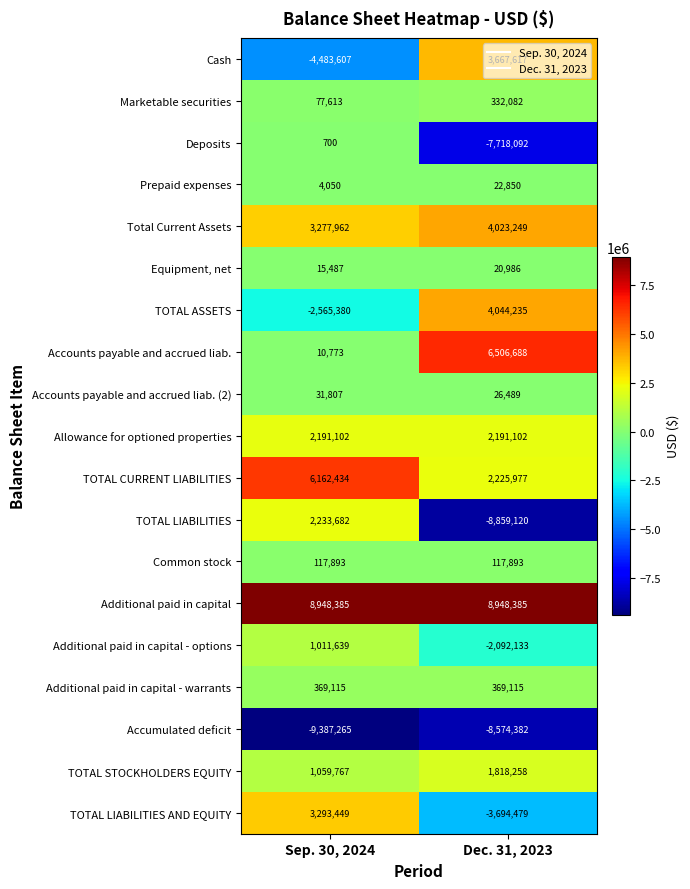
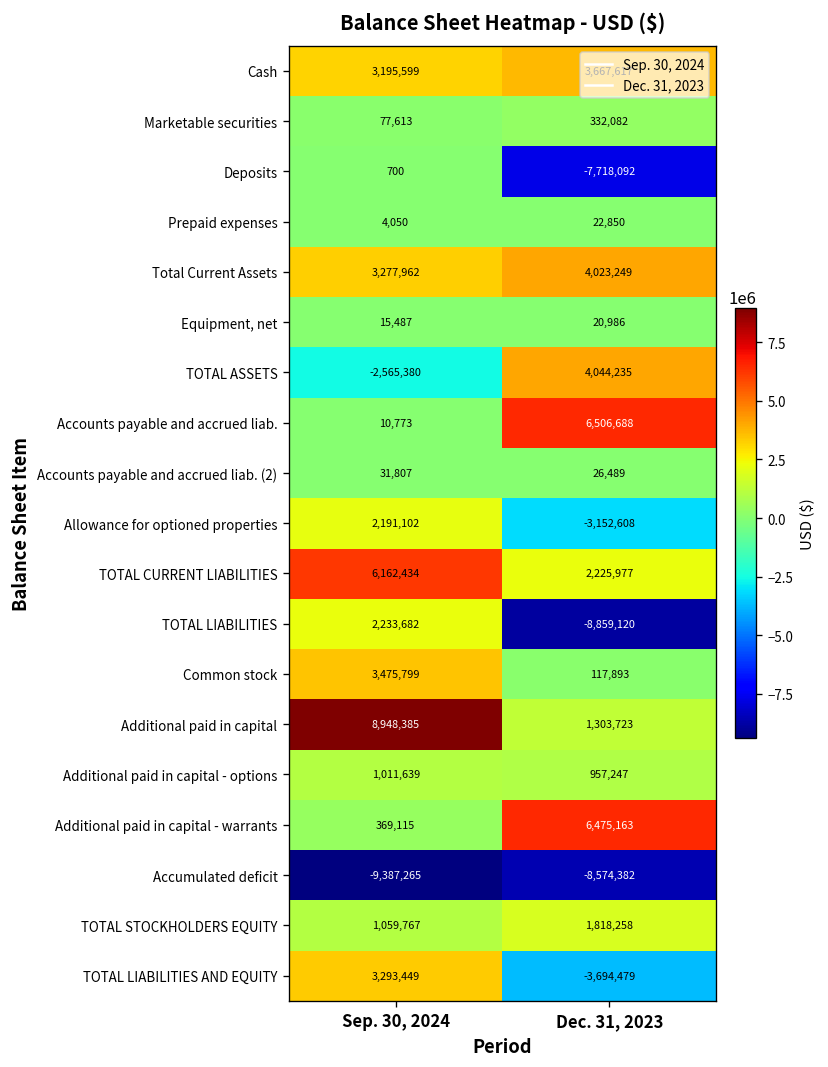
  {
    "Cash": {
-     "Sep. 30, 2024": "-4,483,607"
+     "Sep. 30, 2024": "3,195,599"
    },
    "Marketable securities": {
      "Sep. 30, 2024": "77,613",
      "Dec. 31, 2023": "332,082"
    },
    "Deposits": {
      "Sep. 30, 2024": "700",
      "Dec. 31, 2023": "-7,718,092"
    },
    "Prepaid expenses": {
      "Sep. 30, 2024": "4,050",
      "Dec. 31, 2023": "22,850"
    },
    "Total Current Assets": {
      "Sep. 30, 2024": "3,277,962",
      "Dec. 31, 2023": "4,023,249"
    },
    "Equipment, net": {
      "Sep. 30, 2024": "15,487",
      "Dec. 31, 2023": "20,986"
    },
    "TOTAL ASSETS": {
      "Sep. 30, 2024": "-2,565,380",
      "Dec. 31, 2023": "4,044,235"
    },
    "Accounts payable and accrued liab.": {
      "Sep. 30, 2024": "10,773",
      "Dec. 31, 2023": "6,506,688"
    },
    "Accounts payable and accrued liab. (2)": {
      "Sep. 30, 2024": "31,807",
      "Dec. 31, 2023": "26,489"
    },
    "Allowance for optioned properties": {
      "Sep. 30, 2024": "2,191,102",
-     "Dec. 31, 2023": "2,191,102"
+     "Dec. 31, 2023": "-3,152,608"
    },
    "TOTAL CURRENT LIABILITIES": {
      "Sep. 30, 2024": "6,162,434",
      "Dec. 31, 2023": "2,225,977"
    },
    "TOTAL LIABILITIES": {
      "Sep. 30, 2024": "2,233,682",
      "Dec. 31, 2023": "-8,859,120"
    },
    "Common stock": {
-     "Sep. 30, 2024": "117,893",
+     "Sep. 30, 2024": "3,475,799",
      "Dec. 31, 2023": "117,893"
    },
    "Additional paid in capital": {
      "Sep. 30, 2024": "8,948,385",
-     "Dec. 31, 2023": "8,948,385"
+     "Dec. 31, 2023": "1,303,723"
    },
    "Additional paid in capital - options": {
      "Sep. 30, 2024": "1,011,639",
-     "Dec. 31, 2023": "-2,092,133"
+     "Dec. 31, 2023": "957,247"
    },
    "Additional paid in capital - warrants": {
      "Sep. 30, 2024": "369,115",
-     "Dec. 31, 2023": "369,115"
+     "Dec. 31, 2023": "6,475,163"
    },
    "Accumulated deficit": {
      "Sep. 30, 2024": "-9,387,265",
      "Dec. 31, 2023": "-8,574,382"
    },
    "TOTAL STOCKHOLDERS EQUITY": {
      "Sep. 30, 2024": "1,059,767",
      "Dec. 31, 2023": "1,818,258"
    },
    "TOTAL LIABILITIES AND EQUITY": {
      "Sep. 30, 2024": "3,293,449",
      "Dec. 31, 2023": "-3,694,479"
    }
  }
